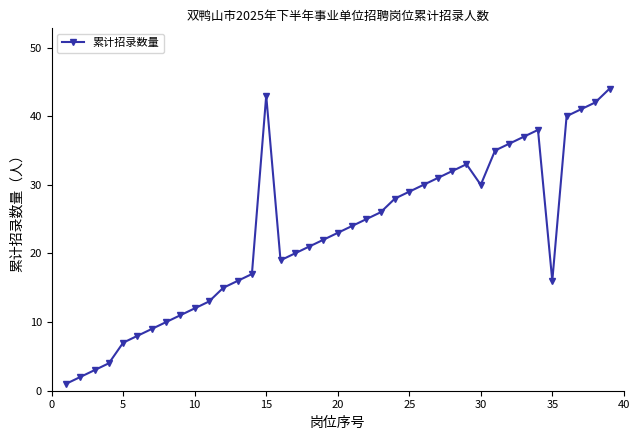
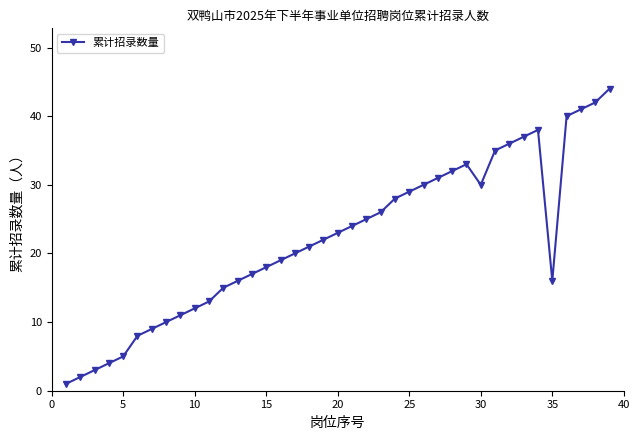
  {
-   "5": 7,
+   "5": 5,
    "10": 12,
-   "15": 43,
+   "15": 18,
    "20": 23,
    "25": 29,
    "30": 30,
    "35": 16
  }
